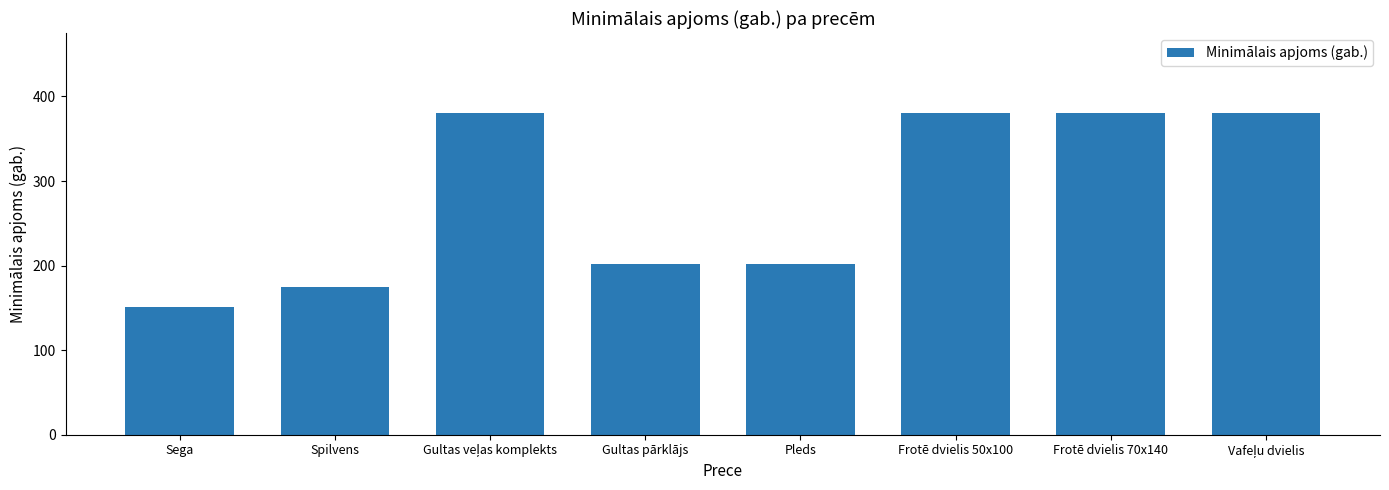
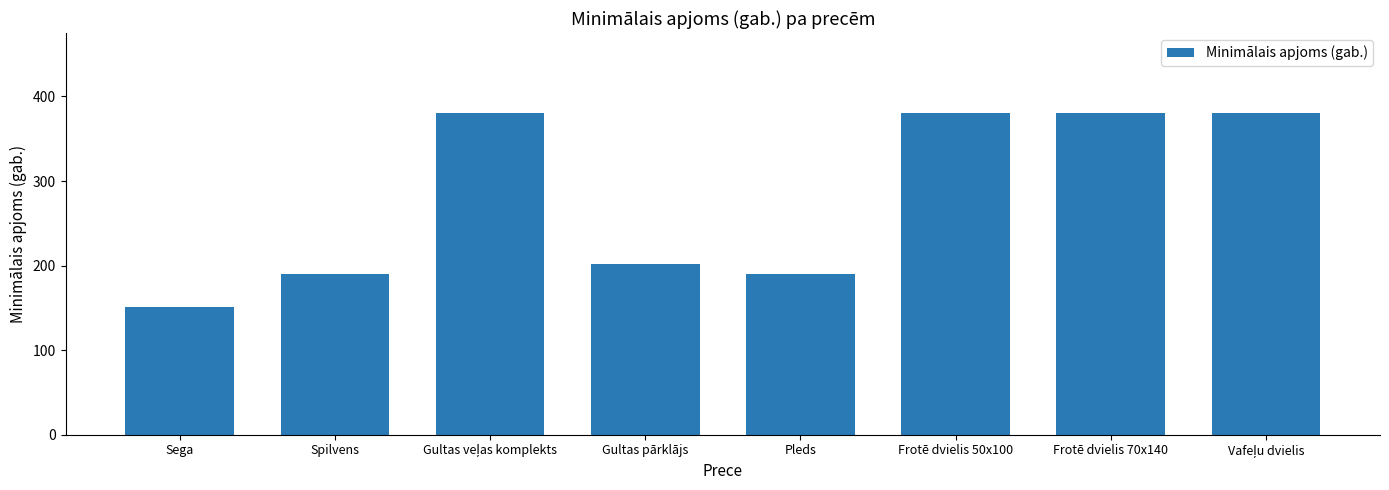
  {
    "Sega": 150,
-   "Spilvens": 180,
+   "Spilvens": 190,
    "Gultas veļas komplekts": 380,
    "Gultas pārklājs": 200,
-   "Pleds": 200,
+   "Pleds": 190,
    "Frotē dvielis 50x100": 380,
    "Frotē dvielis 70x140": 380,
    "Vafeļu dvielis": 380
  }
